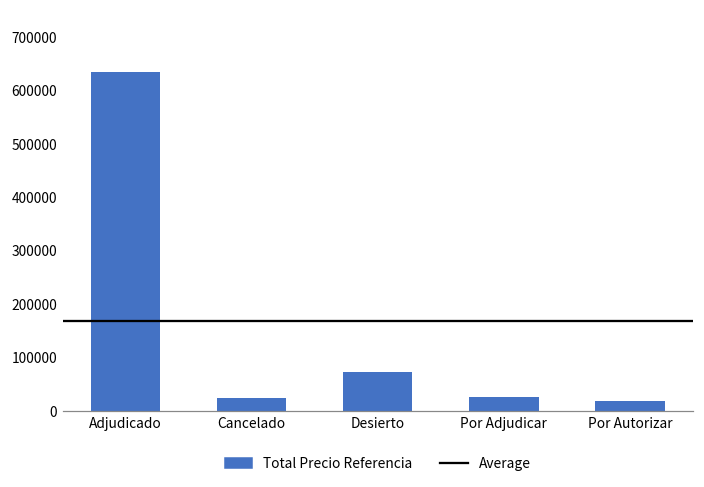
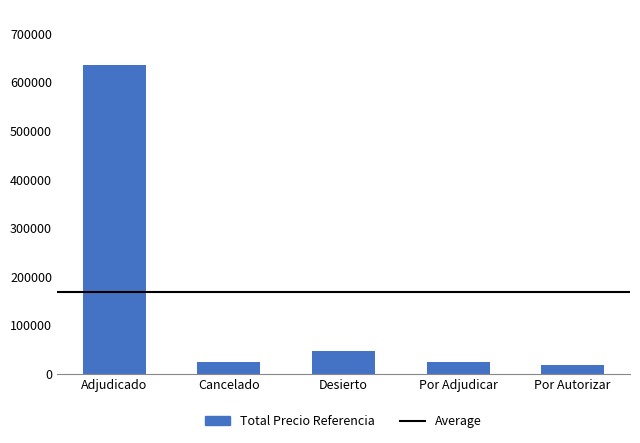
  {
    "Adjudicado": 630000,
    "Cancelado": 20000,
-   "Desierto": 70000,
+   "Desierto": 50000,
    "Por Adjudicar": 30000,
    "Por Autorizar": 20000
  }
